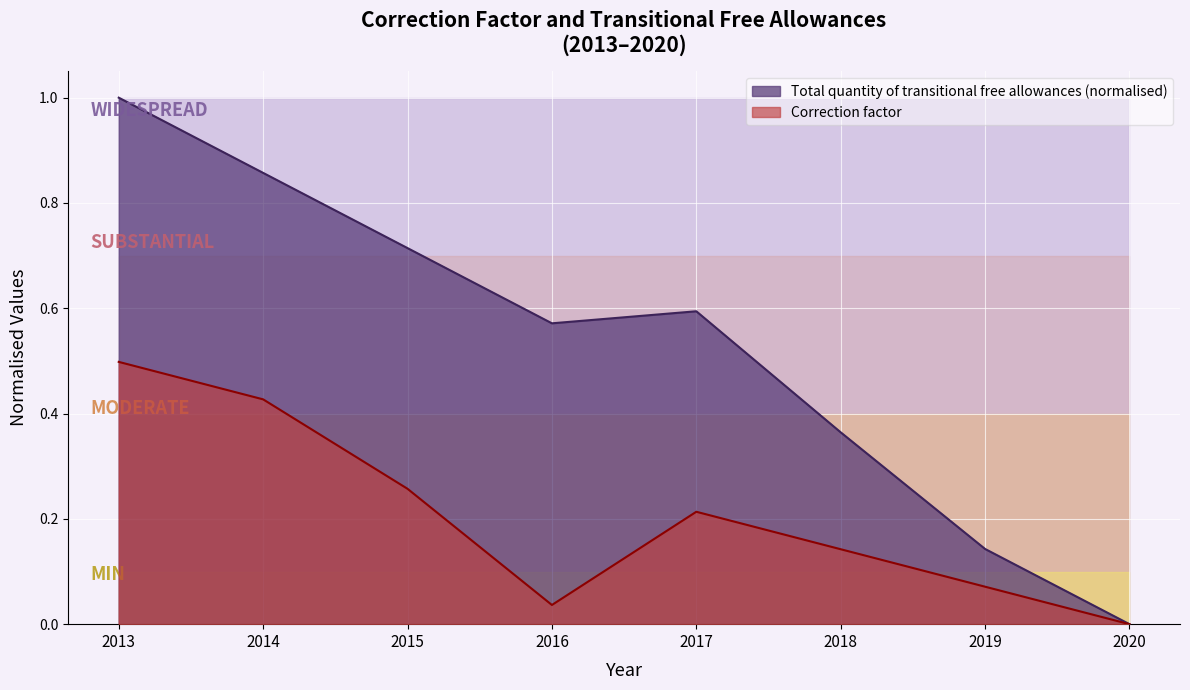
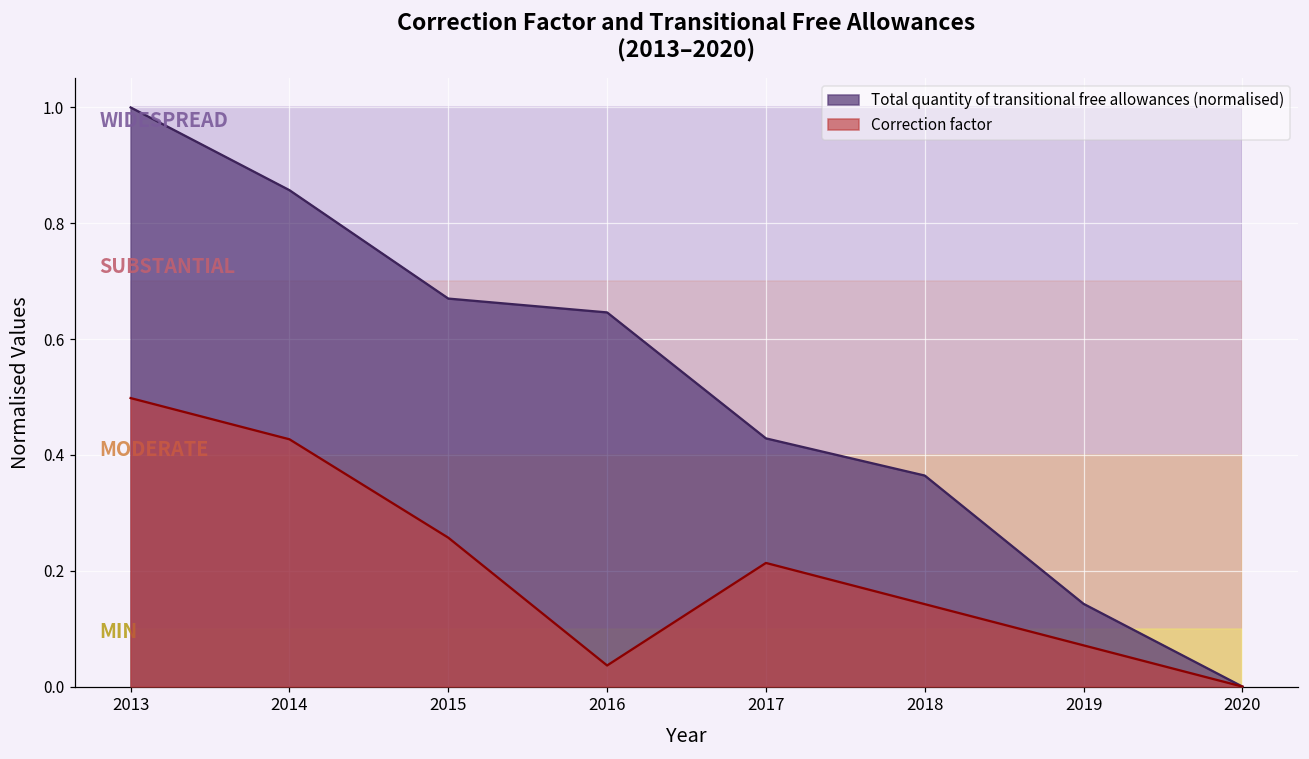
  {
    "Total quantity of transitional free allowances (normalised)": {
      "2014": 0.86,
-     "2015": 0.71,
-     "2016": 0.57,
-     "2017": 0.59,
+     "2015": 0.67,
+     "2016": 0.65,
+     "2017": 0.43,
      "2018": 0.36,
      "2019": 0.14
    },
    "Correction factor": {
      "2013": 0.50,
      "2014": 0.43,
      "2015": 0.26,
      "2016": 0.04,
      "2017": 0.21,
      "2018": 0.14,
      "2019": 0.07
    }
  }
